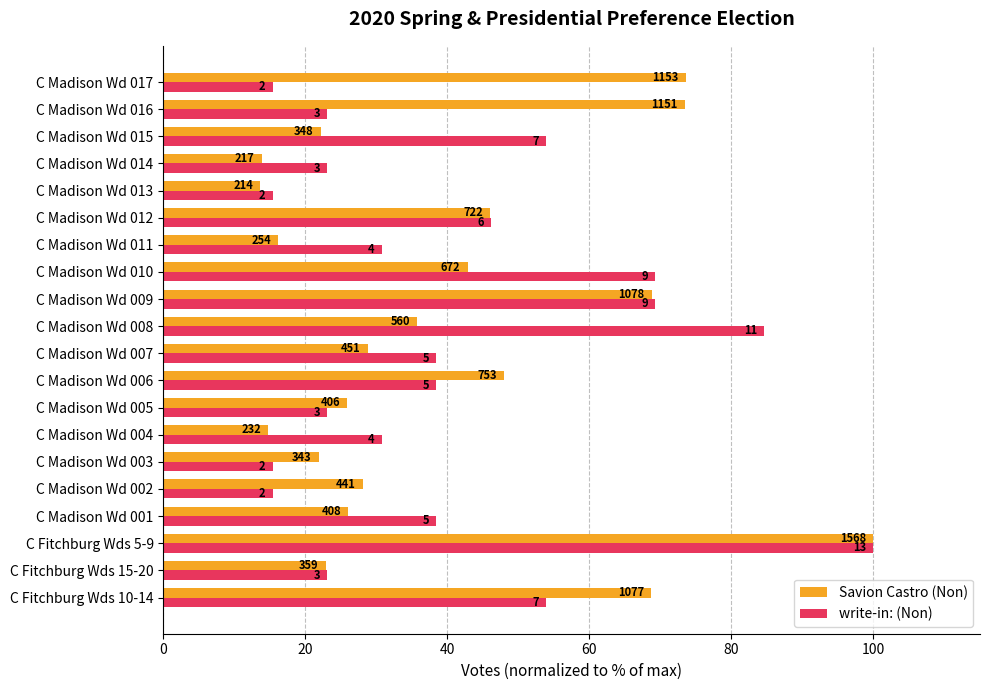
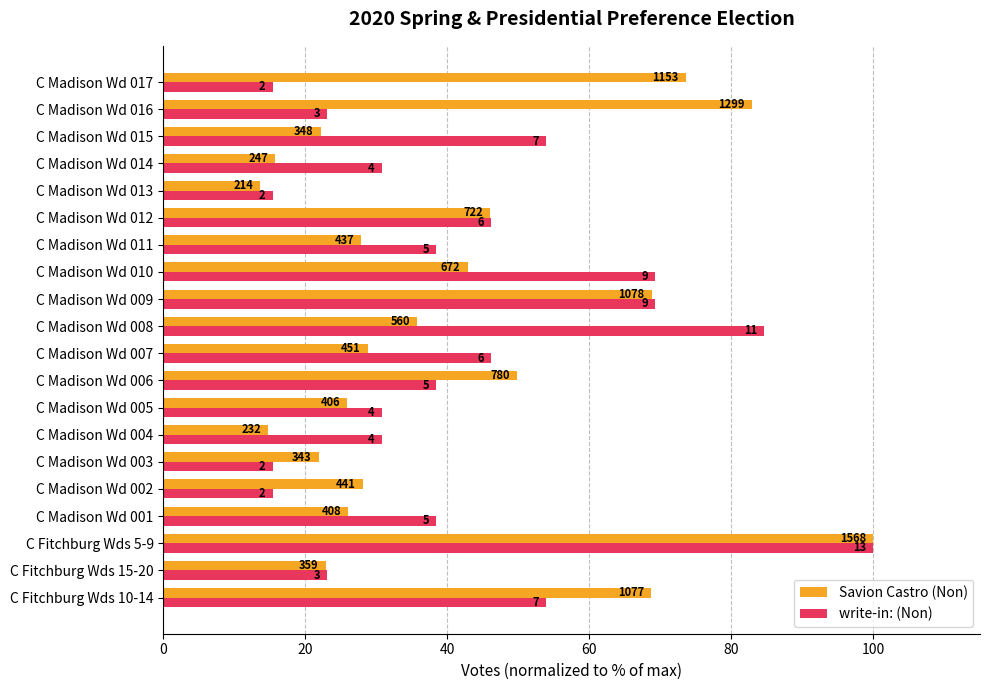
  {
    "Savion Castro (Non)": {
-     "C Madison Wd 016": 1151,
-     "C Madison Wd 014": 217,
-     "C Madison Wd 011": 254,
-     "C Madison Wd 006": 753
+     "C Madison Wd 016": 1299,
+     "C Madison Wd 014": 247,
+     "C Madison Wd 011": 437,
+     "C Madison Wd 006": 780
    },
    "write-in: (Non)": {
-     "C Madison Wd 014": 3,
-     "C Madison Wd 011": 4,
-     "C Madison Wd 007": 5,
-     "C Madison Wd 005": 3
+     "C Madison Wd 014": 4,
+     "C Madison Wd 011": 5,
+     "C Madison Wd 007": 6,
+     "C Madison Wd 005": 4
    }
  }
